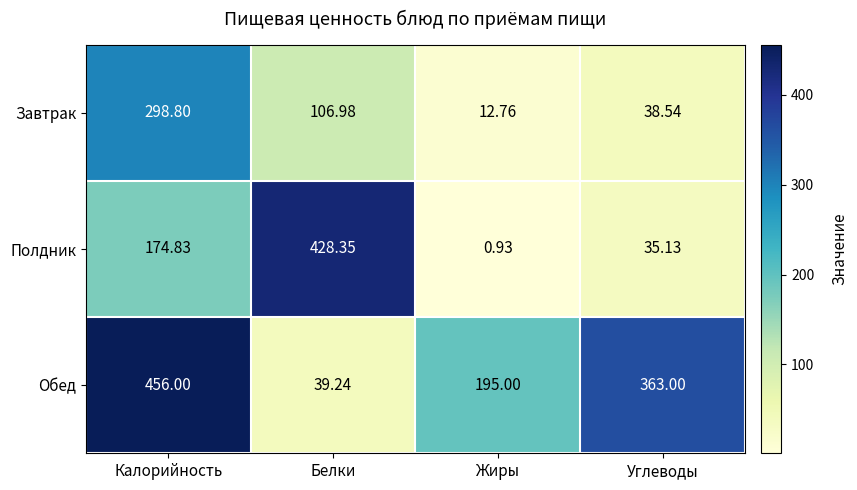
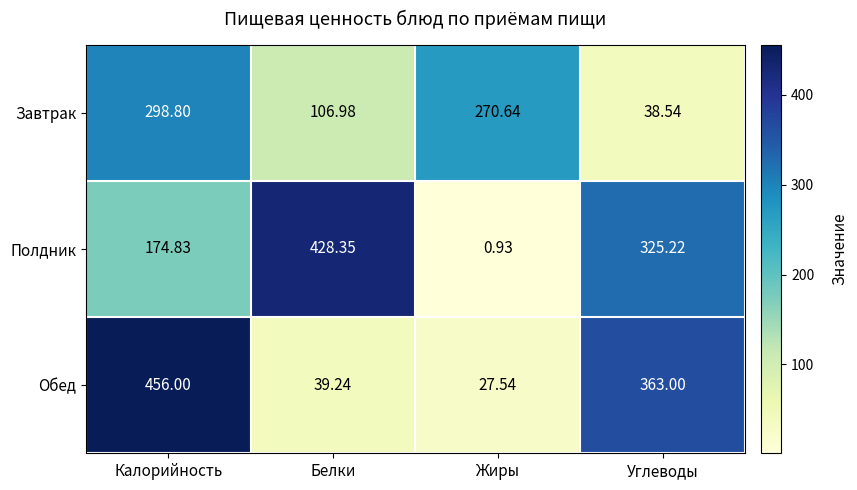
  {
    "Завтрак": {
      "Калорийность": 298.80,
      "Белки": 106.98,
-     "Жиры": 12.76,
+     "Жиры": 270.64,
      "Углеводы": 38.54
    },
    "Полдник": {
      "Калорийность": 174.83,
      "Белки": 428.35,
      "Жиры": 0.93,
-     "Углеводы": 35.13
+     "Углеводы": 325.22
    },
    "Обед": {
      "Калорийность": 456.00,
      "Белки": 39.24,
-     "Жиры": 195.00,
+     "Жиры": 27.54,
      "Углеводы": 363.00
    }
  }
